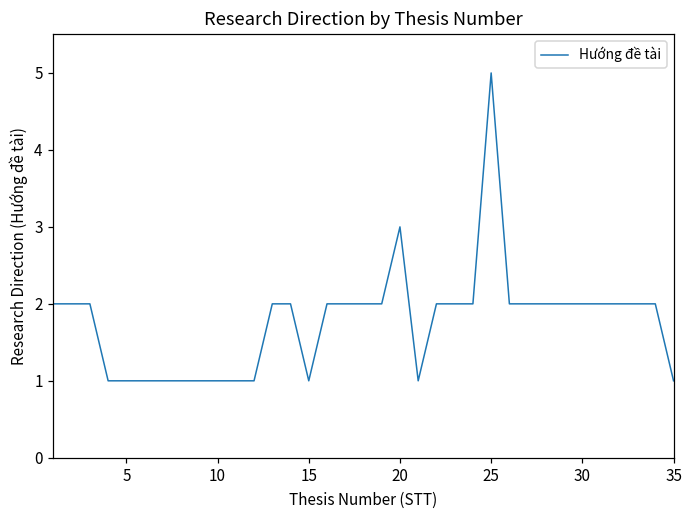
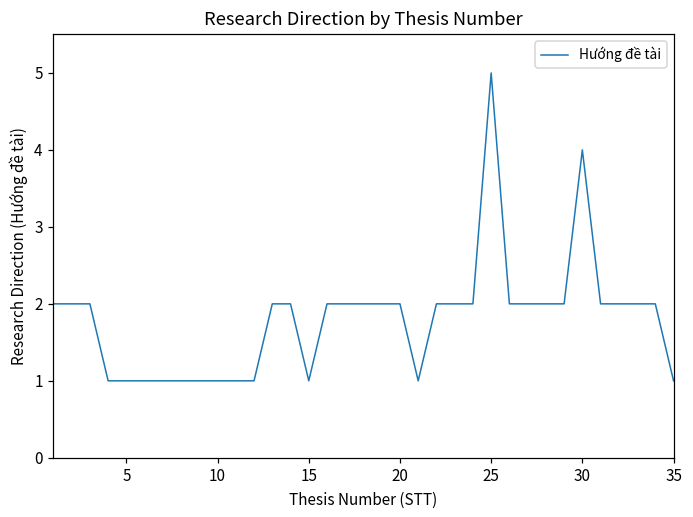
  {
    "5": 1,
    "10": 1,
    "15": 1,
-   "20": 3,
+   "20": 2,
    "25": 5,
-   "30": 2,
+   "30": 4,
    "35": 1
  }
